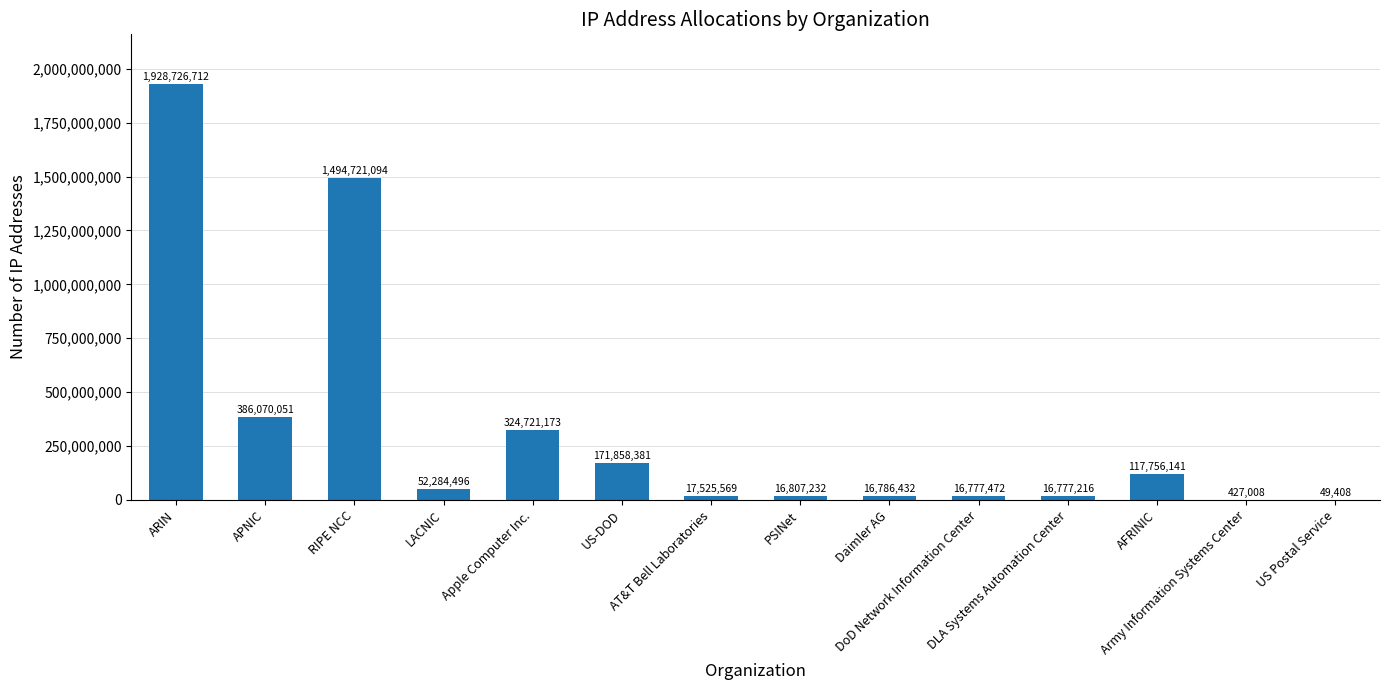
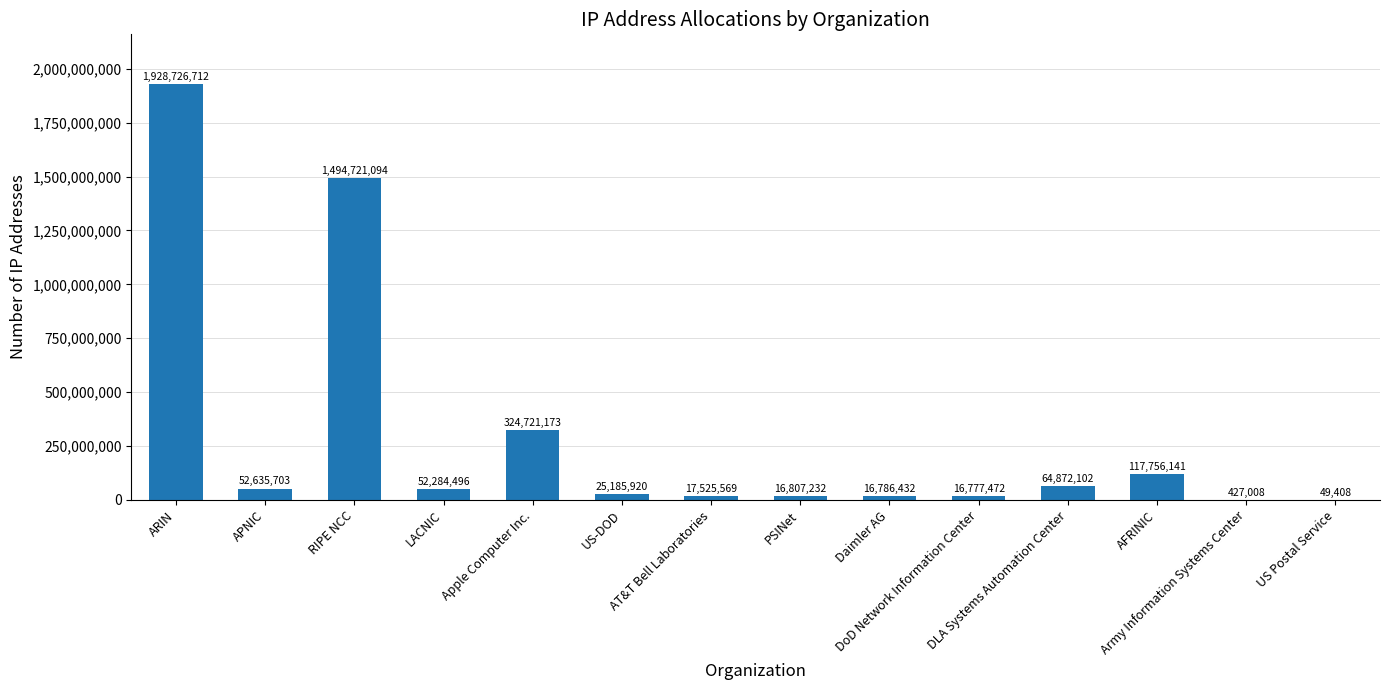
  {
    "ARIN": "1,928,726,712",
-   "APNIC": "386,070,051",
+   "APNIC": "52,635,703",
    "RIPE NCC": "1,494,721,094",
    "LACNIC": "52,284,496",
    "Apple Computer Inc.": "324,721,173",
-   "US-DOD": "171,858,381",
+   "US-DOD": "25,185,920",
    "AT&T Bell Laboratories": "17,525,569",
    "PSINet": "16,807,232",
    "Daimler AG": "16,786,432",
    "DoD Network Information Center": "16,777,472",
-   "DLA Systems Automation Center": "16,777,216",
+   "DLA Systems Automation Center": "64,872,102",
    "AFRINIC": "117,756,141",
    "Army Information Systems Center": "427,008",
    "US Postal Service": "49,408"
  }
